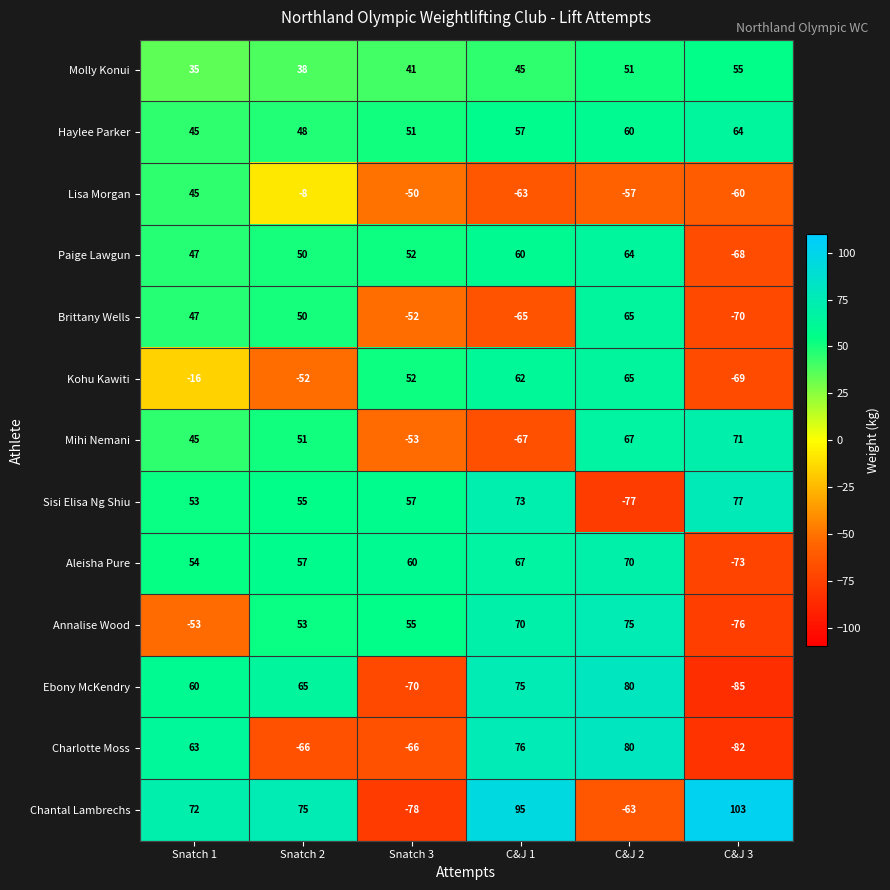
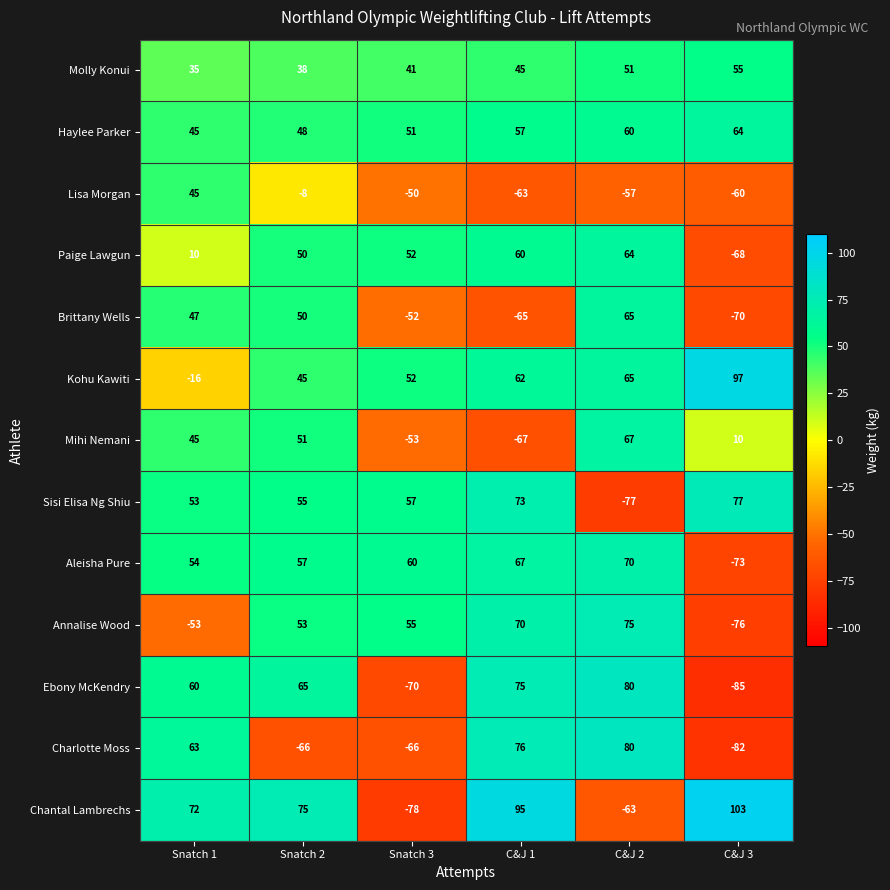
  {
    "Molly Konui": {
      "Snatch 1": 35,
      "Snatch 2": 38,
      "Snatch 3": 41,
      "C&J 1": 45,
      "C&J 2": 51,
      "C&J 3": 55
    },
    "Haylee Parker": {
      "Snatch 1": 45,
      "Snatch 2": 48,
      "Snatch 3": 51,
      "C&J 1": 57,
      "C&J 2": 60,
      "C&J 3": 64
    },
    "Lisa Morgan": {
      "Snatch 1": 45,
      "Snatch 2": -8,
      "Snatch 3": -50,
      "C&J 1": -63,
      "C&J 2": -57,
      "C&J 3": -60
    },
    "Paige Lawgun": {
-     "Snatch 1": 47,
+     "Snatch 1": 10,
      "Snatch 2": 50,
      "Snatch 3": 52,
      "C&J 1": 60,
      "C&J 2": 64,
      "C&J 3": -68
    },
    "Brittany Wells": {
      "Snatch 1": 47,
      "Snatch 2": 50,
      "Snatch 3": -52,
      "C&J 1": -65,
      "C&J 2": 65,
      "C&J 3": -70
    },
    "Kohu Kawiti": {
      "Snatch 1": -16,
-     "Snatch 2": -52,
+     "Snatch 2": 45,
      "Snatch 3": 52,
      "C&J 1": 62,
      "C&J 2": 65,
-     "C&J 3": -69
+     "C&J 3": 97
    },
    "Mihi Nemani": {
      "Snatch 1": 45,
      "Snatch 2": 51,
      "Snatch 3": -53,
      "C&J 1": -67,
      "C&J 2": 67,
-     "C&J 3": 71
+     "C&J 3": 10
    },
    "Sisi Elisa Ng Shiu": {
      "Snatch 1": 53,
      "Snatch 2": 55,
      "Snatch 3": 57,
      "C&J 1": 73,
      "C&J 2": -77,
      "C&J 3": 77
    },
    "Aleisha Pure": {
      "Snatch 1": 54,
      "Snatch 2": 57,
      "Snatch 3": 60,
      "C&J 1": 67,
      "C&J 2": 70,
      "C&J 3": -73
    },
    "Annalise Wood": {
      "Snatch 1": -53,
      "Snatch 2": 53,
      "Snatch 3": 55,
      "C&J 1": 70,
      "C&J 2": 75,
      "C&J 3": -76
    },
    "Ebony McKendry": {
      "Snatch 1": 60,
      "Snatch 2": 65,
      "Snatch 3": -70,
      "C&J 1": 75,
      "C&J 2": 80,
      "C&J 3": -85
    },
    "Charlotte Moss": {
      "Snatch 1": 63,
      "Snatch 2": -66,
      "Snatch 3": -66,
      "C&J 1": 76,
      "C&J 2": 80,
      "C&J 3": -82
    },
    "Chantal Lambrechs": {
      "Snatch 1": 72,
      "Snatch 2": 75,
      "Snatch 3": -78,
      "C&J 1": 95,
      "C&J 2": -63,
      "C&J 3": 103
    }
  }
